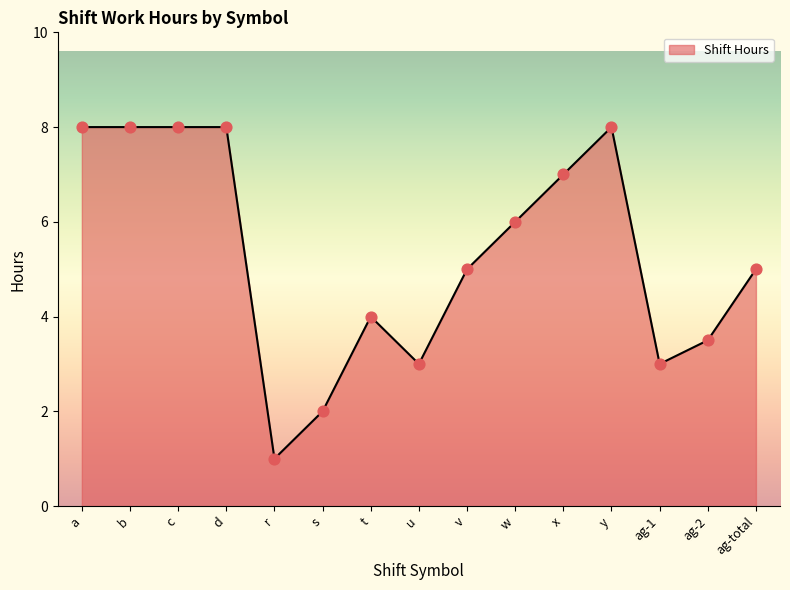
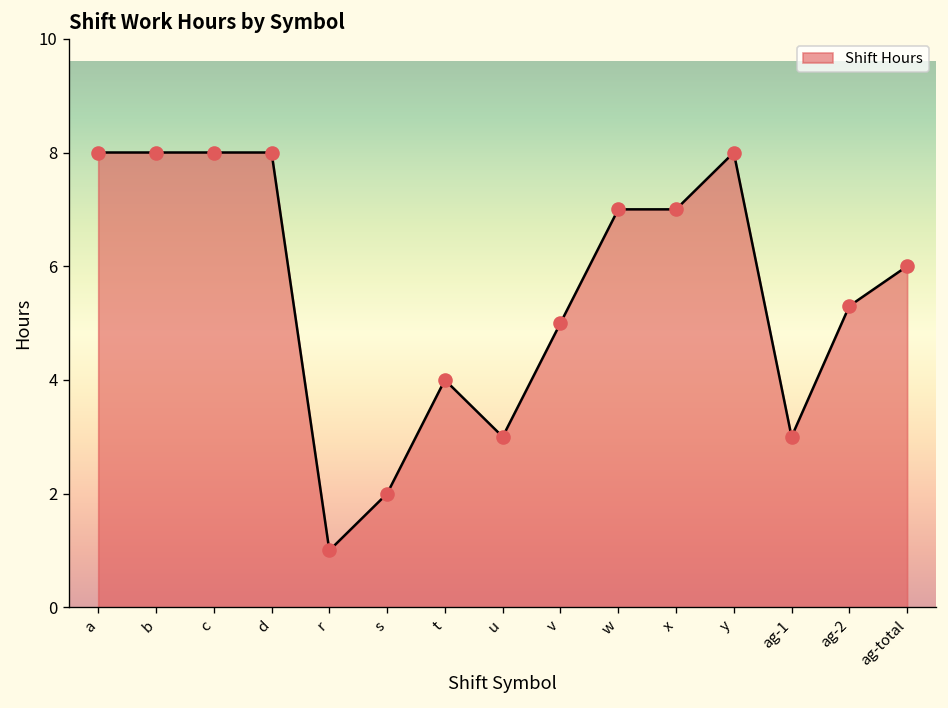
  {
    "a": 8.0,
    "b": 8.0,
    "c": 8.0,
    "d": 8.0,
    "r": 1.0,
    "s": 2.0,
    "t": 4.0,
    "u": 3.0,
    "v": 5.0,
-   "w": 6,
+   "w": 7,
    "x": 7.0,
    "y": 8.0,
    "ag-1": 3.0,
-   "ag-2": 3.5,
-   "ag-total": 5
+   "ag-2": 5.3,
+   "ag-total": 6
  }
